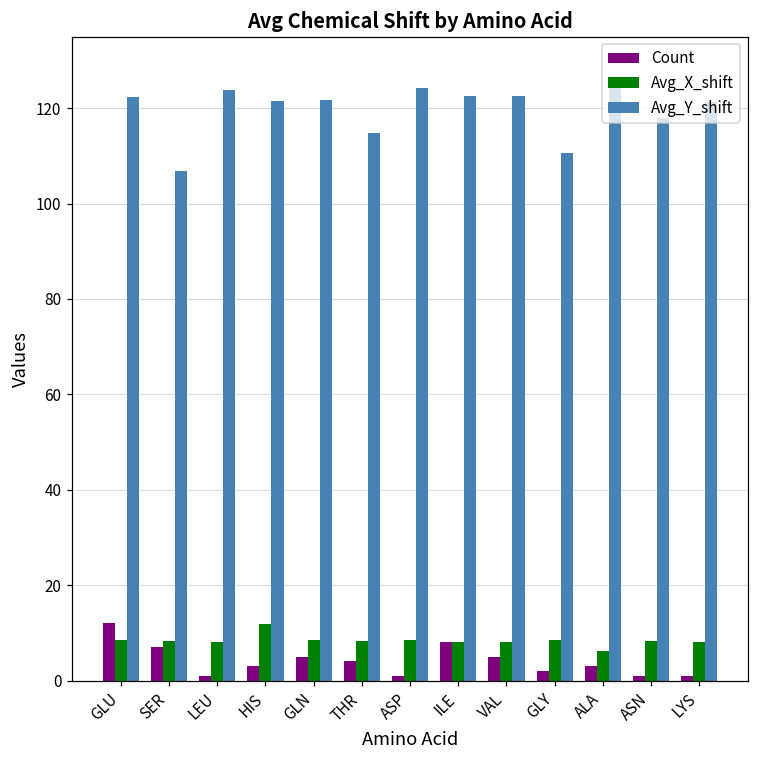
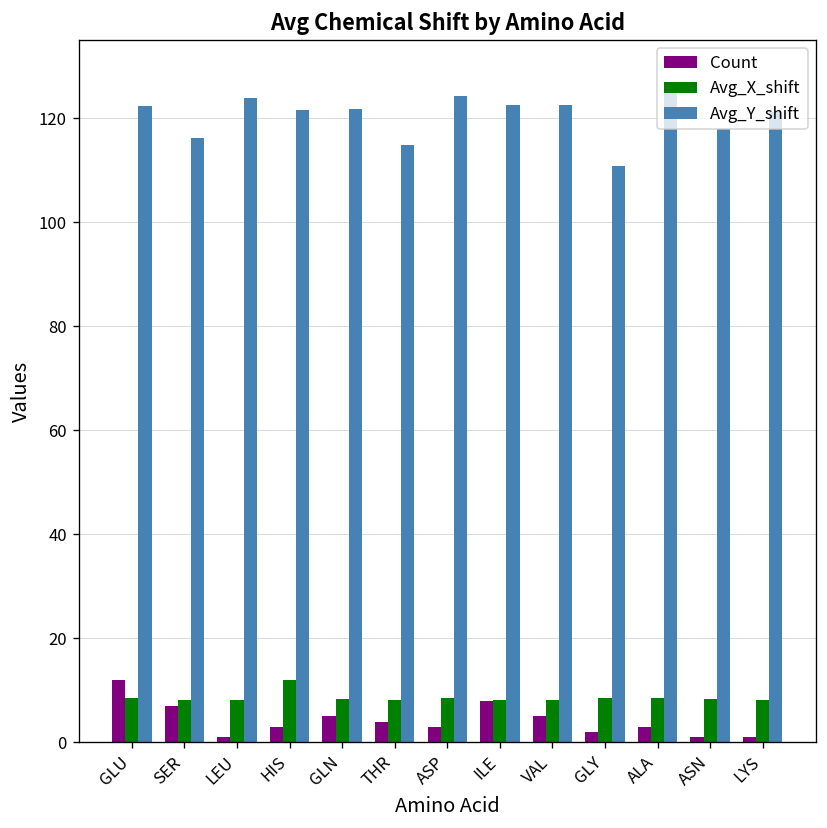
  {
    "Count": {
      "GLU": 12,
      "SER": 7,
      "LEU": 1,
      "HIS": 3,
      "GLN": 5,
      "THR": 4,
-     "ASP": 1,
+     "ASP": 3,
      "ILE": 8,
      "VAL": 5,
      "GLY": 2,
      "ALA": 3,
      "ASN": 1,
      "LYS": 1
    },
    "Avg_X_shift": {
      "GLU": 8,
      "SER": 8,
      "LEU": 8,
      "HIS": 12,
      "GLN": 8,
      "THR": 8,
      "ASP": 8,
      "ILE": 8,
      "VAL": 8,
      "GLY": 9,
-     "ALA": 6,
+     "ALA": 8,
      "ASN": 8,
      "LYS": 8
    },
    "Avg_Y_shift": {
      "GLU": 122,
-     "SER": 107,
+     "SER": 116,
      "LEU": 124,
      "HIS": 122,
      "GLN": 122,
      "THR": 115,
      "ASP": 124,
      "ILE": 123,
      "VAL": 123,
      "GLY": 111,
      "ASN": 118
    }
  }
